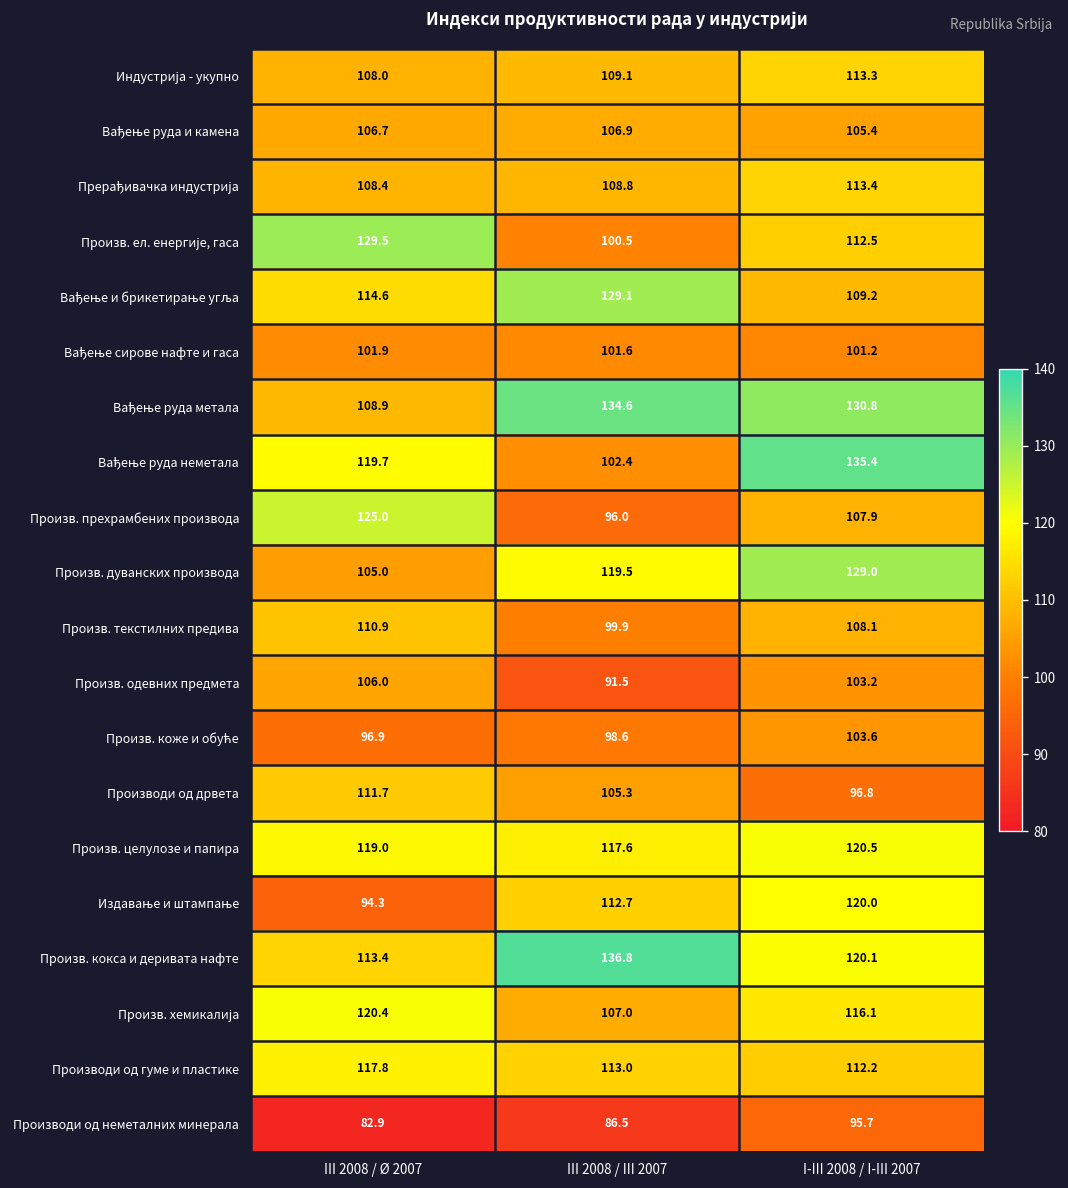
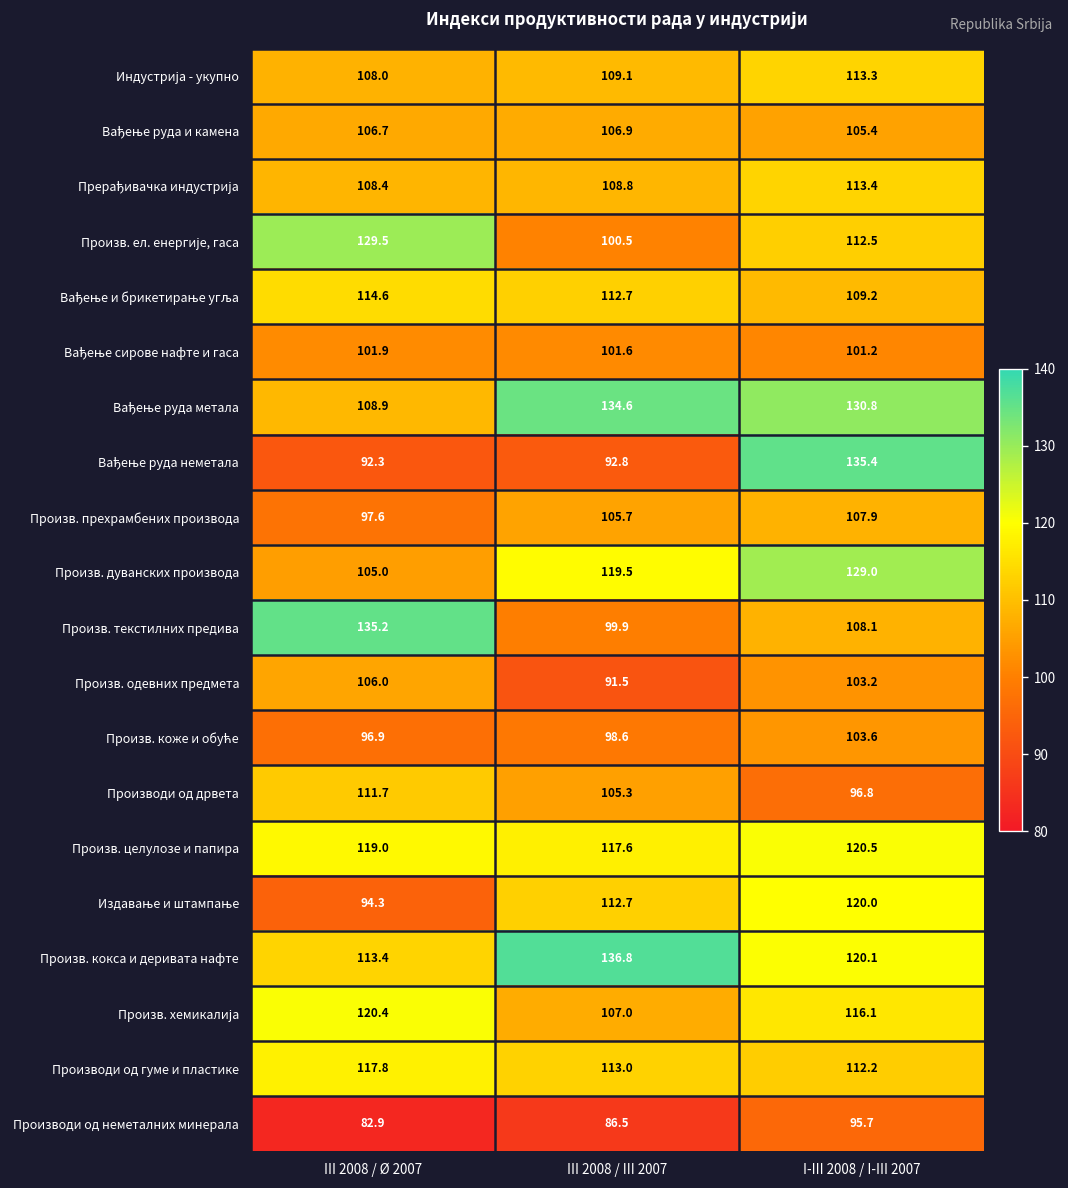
  {
    "Индустрија - укупно": {
      "III 2008 / Ø 2007": 108.0,
      "III 2008 / III 2007": 109.1,
      "I-III 2008 / I-III 2007": 113.3
    },
    "Вађење руда и камена": {
      "III 2008 / Ø 2007": 106.7,
      "III 2008 / III 2007": 106.9,
      "I-III 2008 / I-III 2007": 105.4
    },
    "Прерађивачка индустрија": {
      "III 2008 / Ø 2007": 108.4,
      "III 2008 / III 2007": 108.8,
      "I-III 2008 / I-III 2007": 113.4
    },
    "Произв. ел. енергије, гаса": {
      "III 2008 / Ø 2007": 129.5,
      "III 2008 / III 2007": 100.5,
      "I-III 2008 / I-III 2007": 112.5
    },
    "Вађење и брикетирање угља": {
      "III 2008 / Ø 2007": 114.6,
-     "III 2008 / III 2007": 129.1,
+     "III 2008 / III 2007": 112.7,
      "I-III 2008 / I-III 2007": 109.2
    },
    "Вађење сирове нафте и гаса": {
      "III 2008 / Ø 2007": 101.9,
      "III 2008 / III 2007": 101.6,
      "I-III 2008 / I-III 2007": 101.2
    },
    "Вађење руда метала": {
      "III 2008 / Ø 2007": 108.9,
      "III 2008 / III 2007": 134.6,
      "I-III 2008 / I-III 2007": 130.8
    },
    "Вађење руда неметала": {
-     "III 2008 / Ø 2007": 119.7,
-     "III 2008 / III 2007": 102.4,
+     "III 2008 / Ø 2007": 92.3,
+     "III 2008 / III 2007": 92.8,
      "I-III 2008 / I-III 2007": 135.4
    },
    "Произв. прехрамбених производа": {
-     "III 2008 / Ø 2007": 125.0,
-     "III 2008 / III 2007": 96.0,
+     "III 2008 / Ø 2007": 97.6,
+     "III 2008 / III 2007": 105.7,
      "I-III 2008 / I-III 2007": 107.9
    },
    "Произв. дуванских производа": {
      "III 2008 / Ø 2007": 105.0,
      "III 2008 / III 2007": 119.5,
      "I-III 2008 / I-III 2007": 129.0
    },
    "Произв. текстилних предива": {
-     "III 2008 / Ø 2007": 110.9,
+     "III 2008 / Ø 2007": 135.2,
      "III 2008 / III 2007": 99.9,
      "I-III 2008 / I-III 2007": 108.1
    },
    "Произв. одевних предмета": {
      "III 2008 / Ø 2007": 106.0,
      "III 2008 / III 2007": 91.5,
      "I-III 2008 / I-III 2007": 103.2
    },
    "Произв. коже и обуће": {
      "III 2008 / Ø 2007": 96.9,
      "III 2008 / III 2007": 98.6,
      "I-III 2008 / I-III 2007": 103.6
    },
    "Производи од дрвета": {
      "III 2008 / Ø 2007": 111.7,
      "III 2008 / III 2007": 105.3,
      "I-III 2008 / I-III 2007": 96.8
    },
    "Произв. целулозе и папира": {
      "III 2008 / Ø 2007": 119.0,
      "III 2008 / III 2007": 117.6,
      "I-III 2008 / I-III 2007": 120.5
    },
    "Издавање и штампање": {
      "III 2008 / Ø 2007": 94.3,
      "III 2008 / III 2007": 112.7,
      "I-III 2008 / I-III 2007": 120.0
    },
    "Произв. кокса и деривата нафте": {
      "III 2008 / Ø 2007": 113.4,
      "III 2008 / III 2007": 136.8,
      "I-III 2008 / I-III 2007": 120.1
    },
    "Произв. хемикалија": {
      "III 2008 / Ø 2007": 120.4,
      "III 2008 / III 2007": 107.0,
      "I-III 2008 / I-III 2007": 116.1
    },
    "Производи од гуме и пластике": {
      "III 2008 / Ø 2007": 117.8,
      "III 2008 / III 2007": 113.0,
      "I-III 2008 / I-III 2007": 112.2
    },
    "Производи од неметалних минерала": {
      "III 2008 / Ø 2007": 82.9,
      "III 2008 / III 2007": 86.5,
      "I-III 2008 / I-III 2007": 95.7
    }
  }
